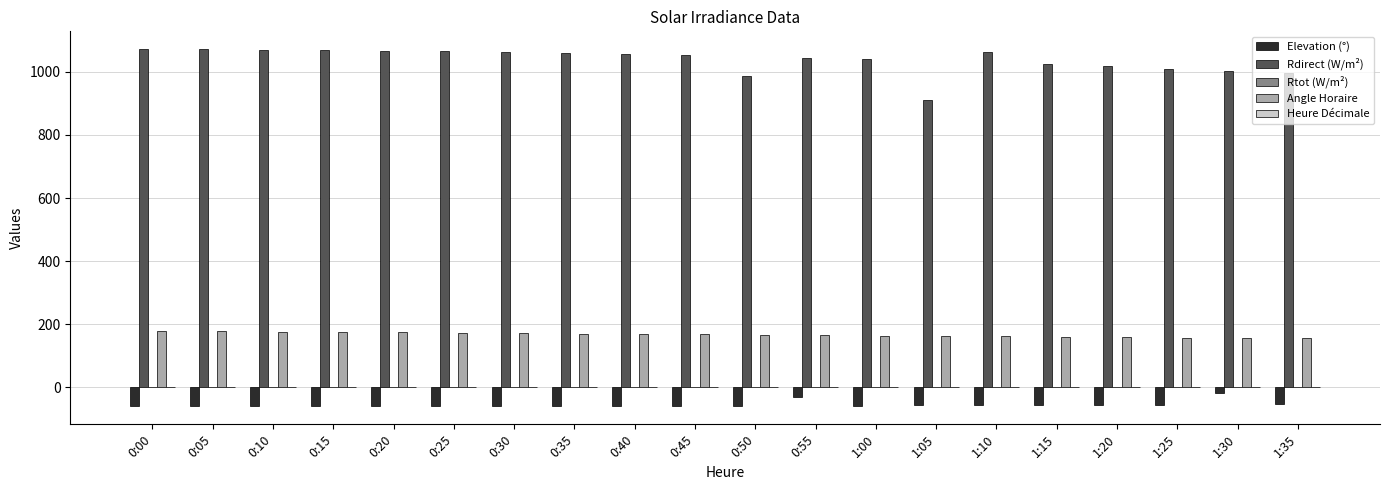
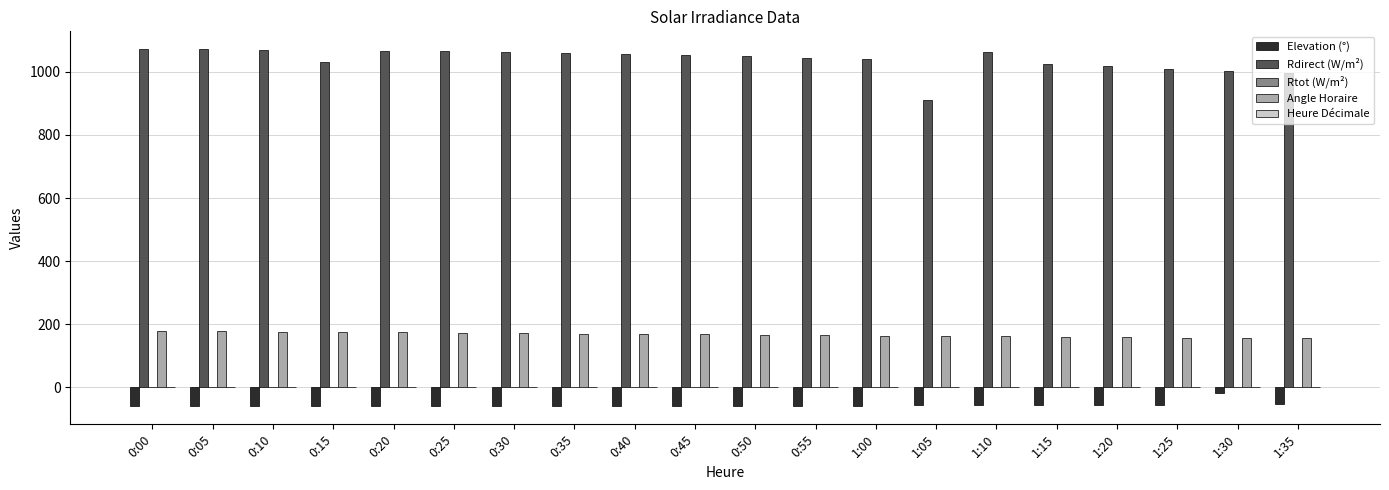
  {
    "Elevation (°)": {
      "0:00": -60,
      "0:05": -60,
      "0:10": -60,
      "0:15": -60,
      "0:20": -60,
      "0:25": -60,
      "0:30": -60,
      "0:35": -60,
      "0:40": -60,
      "0:45": -60,
      "0:50": -60,
-     "0:55": -30,
+     "0:55": -60,
      "1:00": -60,
      "1:05": -60,
      "1:10": -60,
      "1:15": -60,
      "1:20": -60,
      "1:25": -60,
      "1:30": -20,
      "1:35": -50
    },
    "Rdirect (W/m²)": {
      "0:00": 1070,
      "0:05": 1070,
      "0:10": 1070,
-     "0:15": 1070,
+     "0:15": 1030,
      "0:20": 1070,
      "0:25": 1070,
      "0:30": 1060,
      "0:35": 1060,
      "0:40": 1060,
      "0:45": 1050,
-     "0:50": 990,
+     "0:50": 1050,
      "0:55": 1050,
      "1:00": 1040,
      "1:05": 910,
      "1:10": 1060,
      "1:15": 1020,
      "1:20": 1020,
      "1:25": 1010,
      "1:30": 1000
    }
  }
